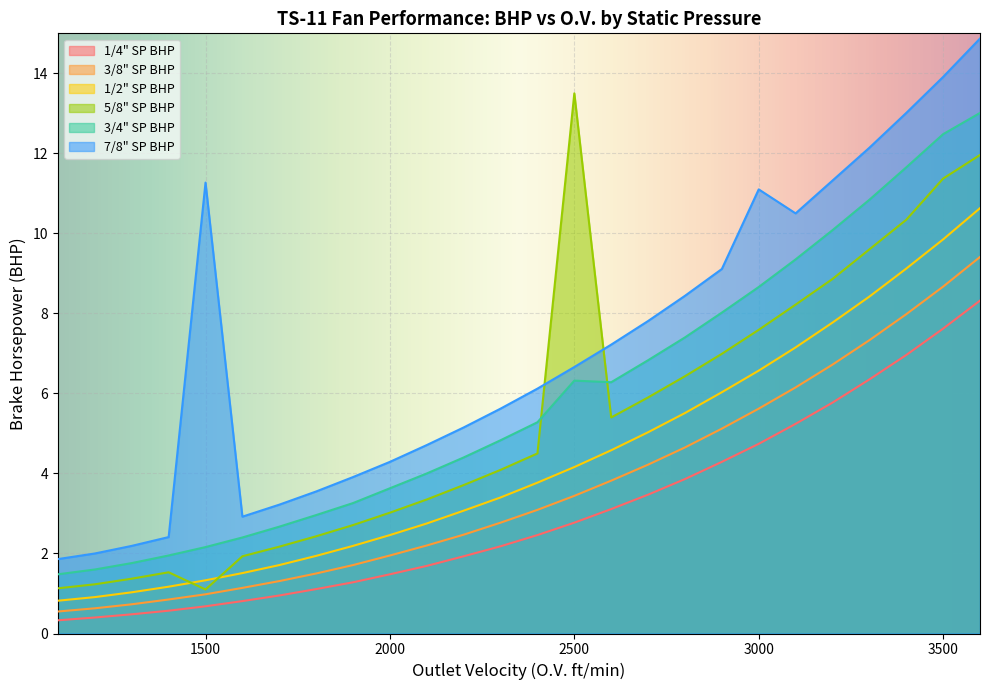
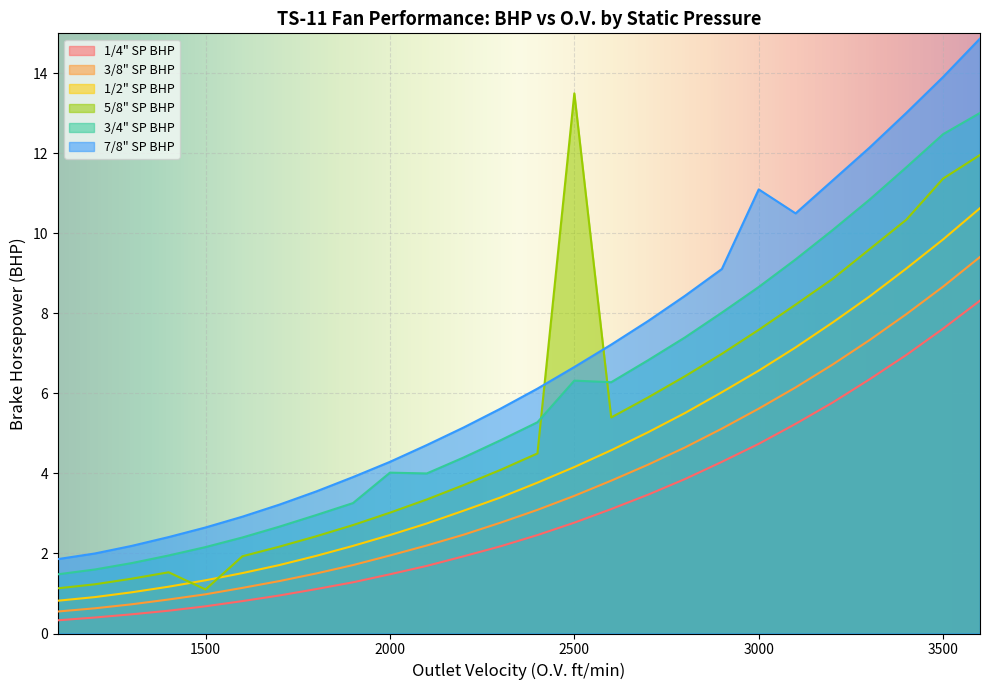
  {
    "5/8\" SP BHP": {
      "1500": 1.1,
      "2000": 3.0,
      "2500": 13.5,
      "3000": 7.6,
      "3500": 11.4
    },
    "3/4\" SP BHP": {
      "1500": 2.2,
-     "2000": 3.6,
+     "2000": 4.0,
      "2500": 6.3,
      "3000": 8.7,
      "3500": 12.5
    },
    "7/8\" SP BHP": {
-     "1500": 11.3,
+     "1500": 2.7,
      "2000": 4.3,
      "2500": 6.7,
      "3000": 11.1,
      "3500": 13.9
    }
  }
